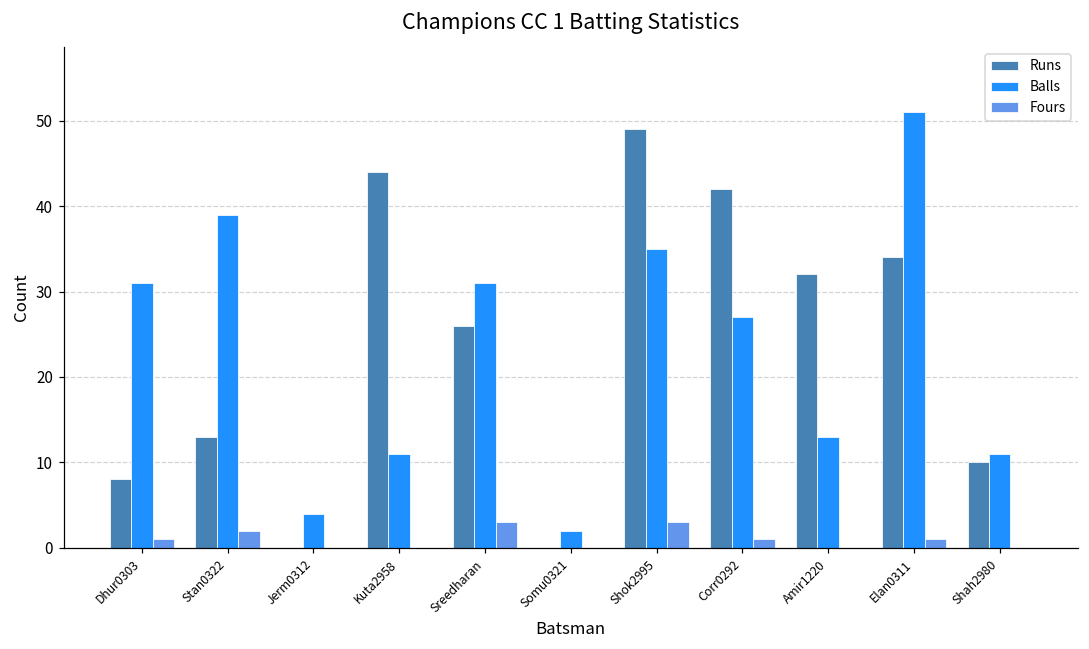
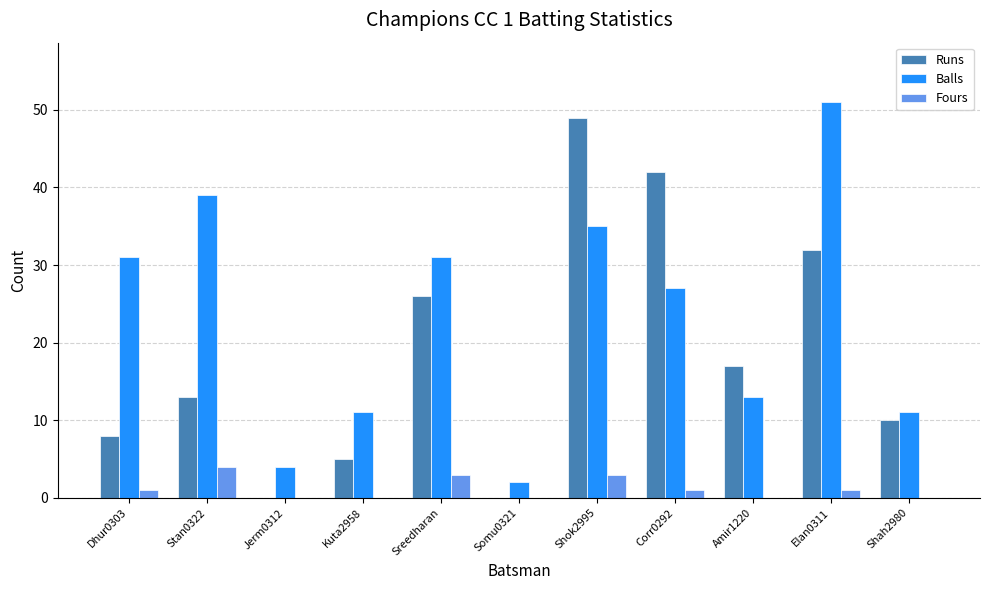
  {
    "Runs": {
      "Dhur0303": 8,
      "Stan0322": 13,
      "Jerm0312": 0,
-     "Kuta2958": 44,
+     "Kuta2958": 5,
      "Sreedharan": 26,
      "Somu0321": 0,
      "Shok2995": 49,
      "Corr0292": 42,
-     "Amir1220": 32,
-     "Elan0311": 34,
+     "Amir1220": 17,
+     "Elan0311": 32,
      "Shah2980": 10
    },
    "Balls": {
      "Dhur0303": 31,
      "Stan0322": 39,
      "Jerm0312": 4,
      "Kuta2958": 11,
      "Sreedharan": 31,
      "Somu0321": 2,
      "Shok2995": 35,
      "Corr0292": 27,
      "Amir1220": 13,
      "Elan0311": 51,
      "Shah2980": 11
    },
    "Fours": {
      "Dhur0303": 1,
-     "Stan0322": 2,
+     "Stan0322": 4,
      "Jerm0312": 0,
      "Kuta2958": 0,
      "Sreedharan": 3,
      "Somu0321": 0,
      "Shok2995": 3,
      "Corr0292": 1,
      "Amir1220": 0,
      "Elan0311": 1,
      "Shah2980": 0
    }
  }
